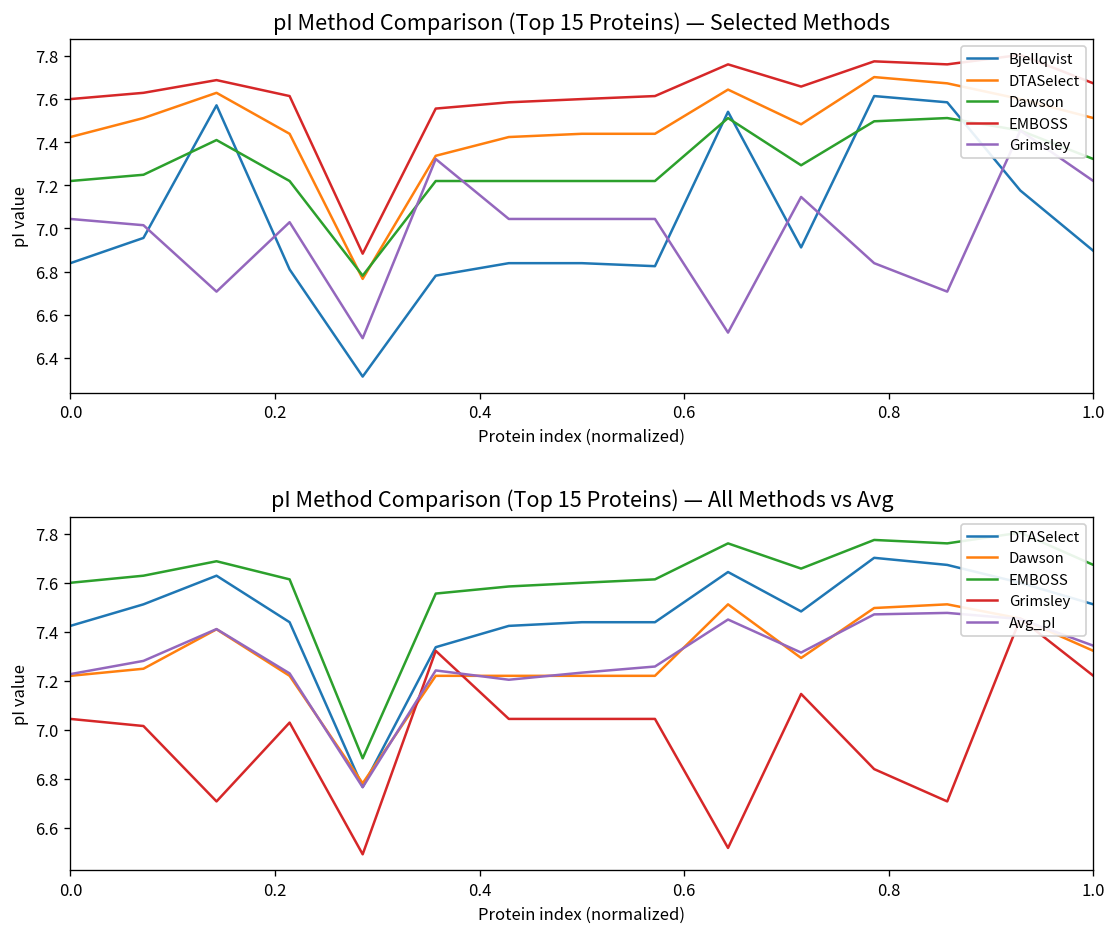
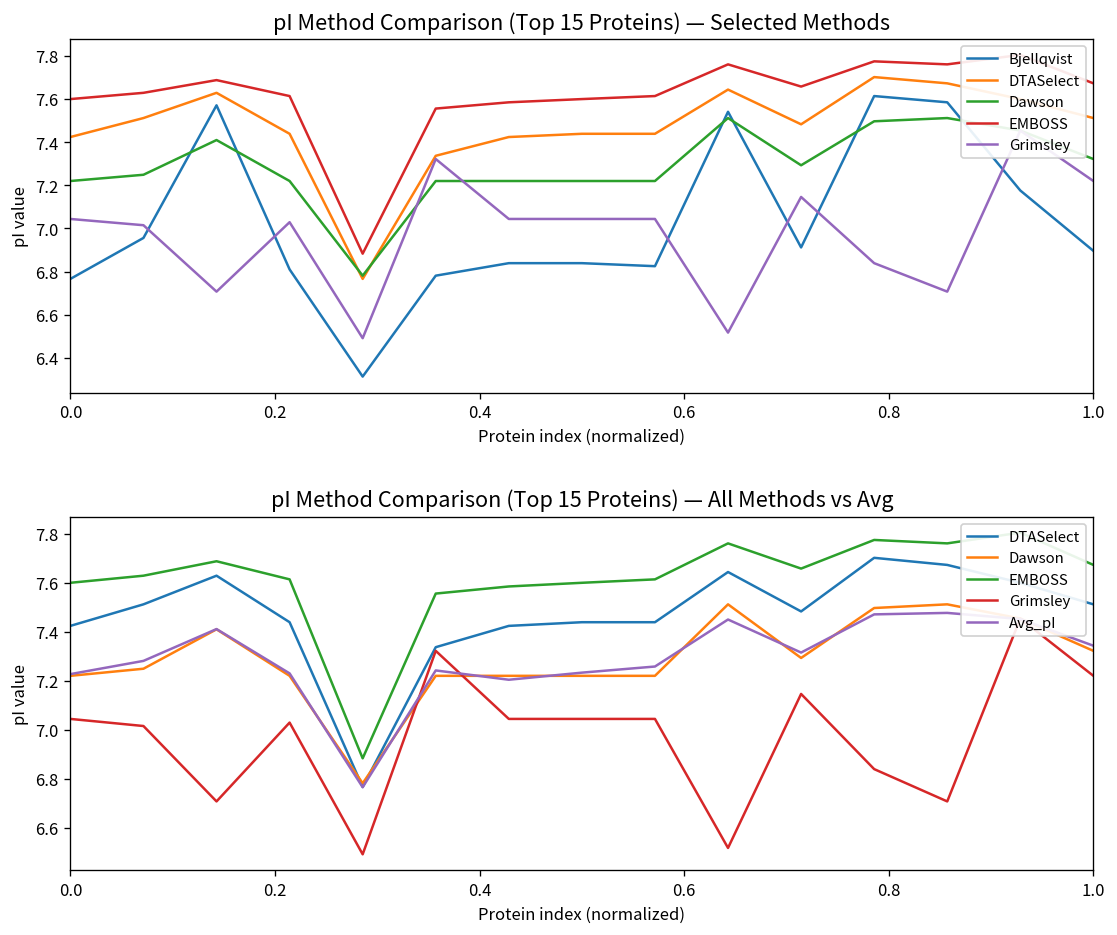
  {
    "pI Method Comparison (Top 15 Proteins) — Selected Methods": {
      "Bjellqvist": {
-       "0.0": 6.84,
+       "0.0": 6.77,
        "1.0": 6.90
      }
    },
    "pI Method Comparison (Top 15 Proteins) — All Methods vs Avg": {
      "DTASelect": {
        "0.0": 7.42,
        "1.0": 7.51
      },
      "Dawson": {
        "1.0": 7.32
      },
      "EMBOSS": {
        "0.0": 7.60,
        "1.0": 7.67
      },
      "Grimsley": {
        "0.0": 7.04,
        "1.0": 7.22
      },
      "Avg_pI": {
        "1.0": 7.34
      }
    }
  }
